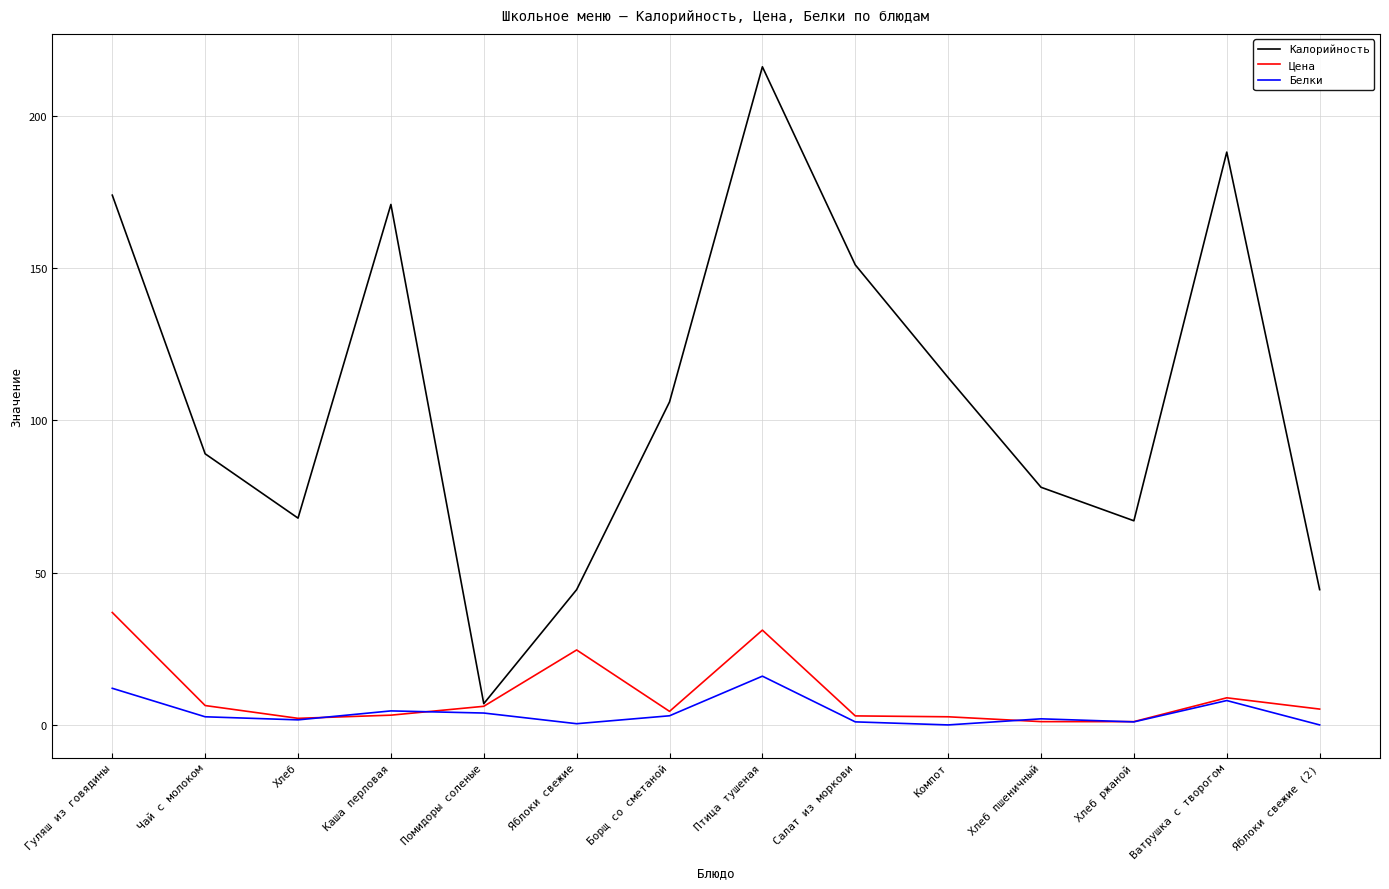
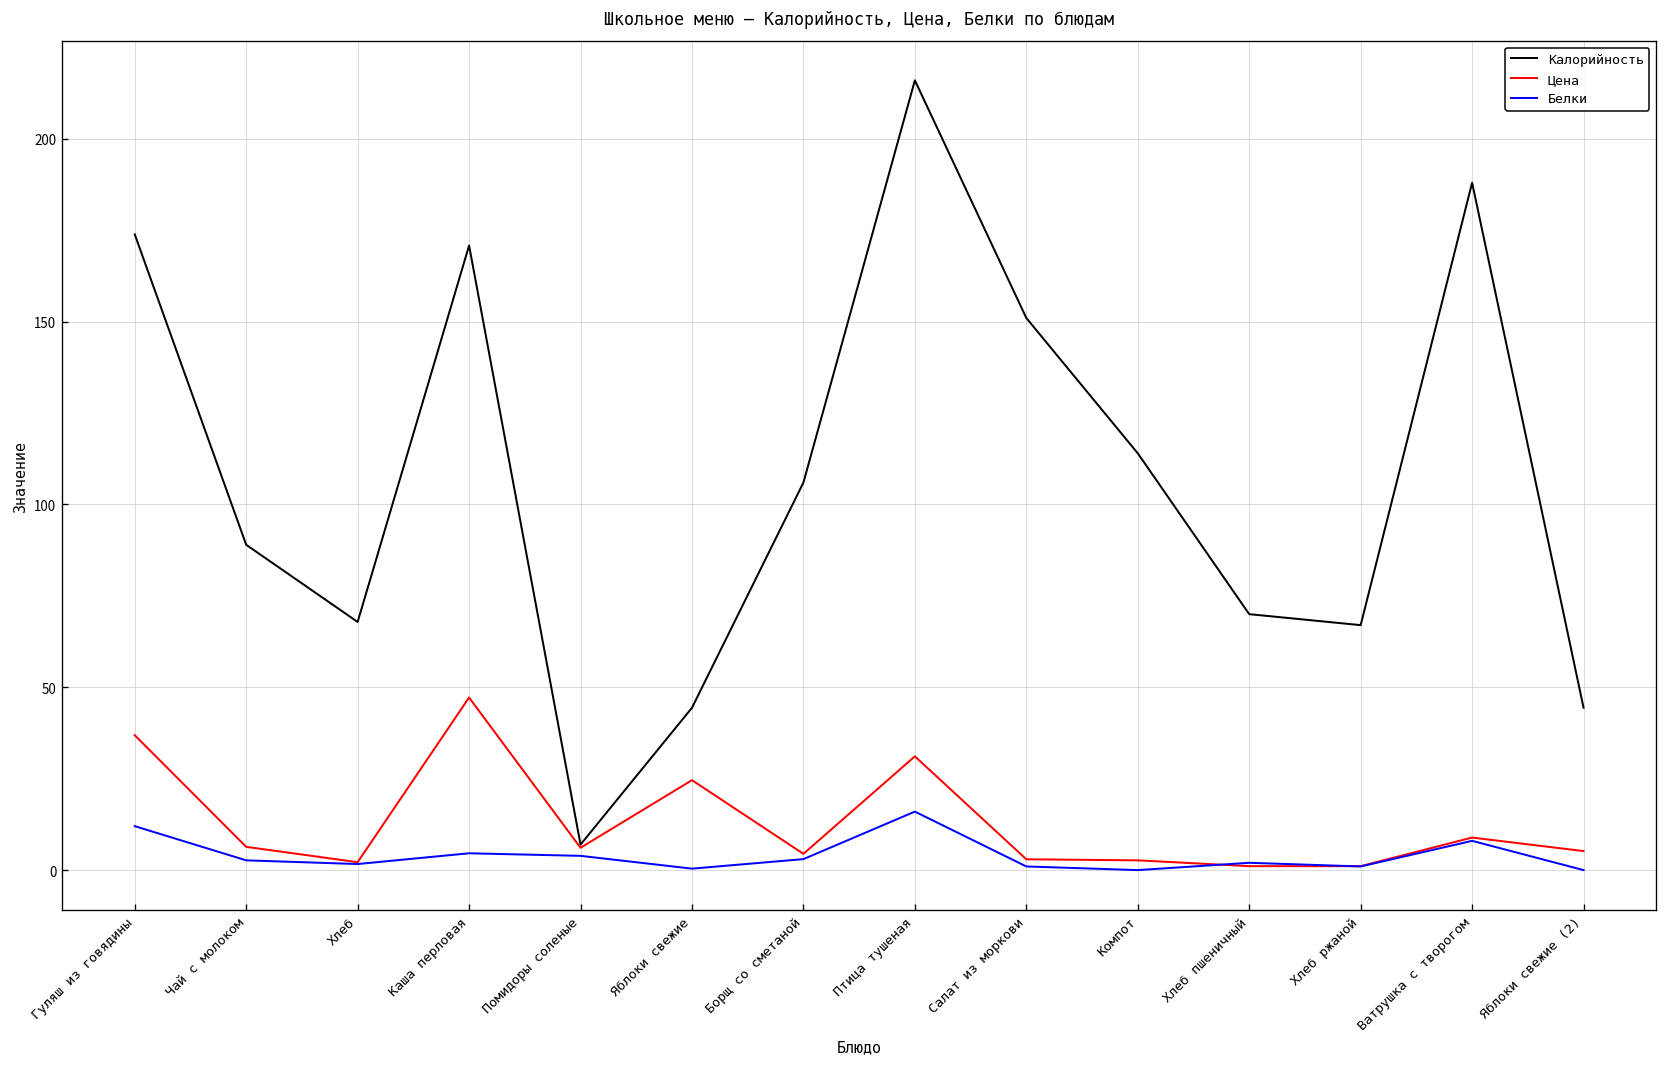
  {
    "Калорийность": {
      "Гуляш из говядины": 174,
      "Чай с молоком": 89,
      "Хлеб": 68,
      "Каша перловая": 171,
      "Помидоры соленые": 7,
      "Яблоки свежие": 44,
      "Борщ со сметаной": 106,
      "Птица тушеная": 216,
      "Салат из моркови": 151,
      "Компот": 114,
-     "Хлеб пшеничный": 78,
+     "Хлеб пшеничный": 70,
      "Хлеб ржаной": 67,
      "Ватрушка с творогом": 188,
      "Яблоки свежие (2)": 44
    },
    "Цена": {
      "Гуляш из говядины": 37,
      "Чай с молоком": 6,
-     "Каша перловая": 3,
+     "Каша перловая": 47,
      "Помидоры соленые": 6,
      "Яблоки свежие": 25,
      "Борщ со сметаной": 4,
      "Птица тушеная": 31,
      "Салат из моркови": 3,
      "Компот": 3,
      "Хлеб пшеничный": 1,
      "Ватрушка с творогом": 9,
      "Яблоки свежие (2)": 5
    },
    "Белки": {
      "Гуляш из говядины": 12,
      "Чай с молоком": 3,
      "Каша перловая": 5,
      "Помидоры соленые": 4,
      "Яблоки свежие": 0,
      "Борщ со сметаной": 3,
      "Птица тушеная": 16,
      "Салат из моркови": 1,
      "Компот": 0,
      "Хлеб пшеничный": 2,
      "Ватрушка с творогом": 8,
      "Яблоки свежие (2)": 0
    }
  }
